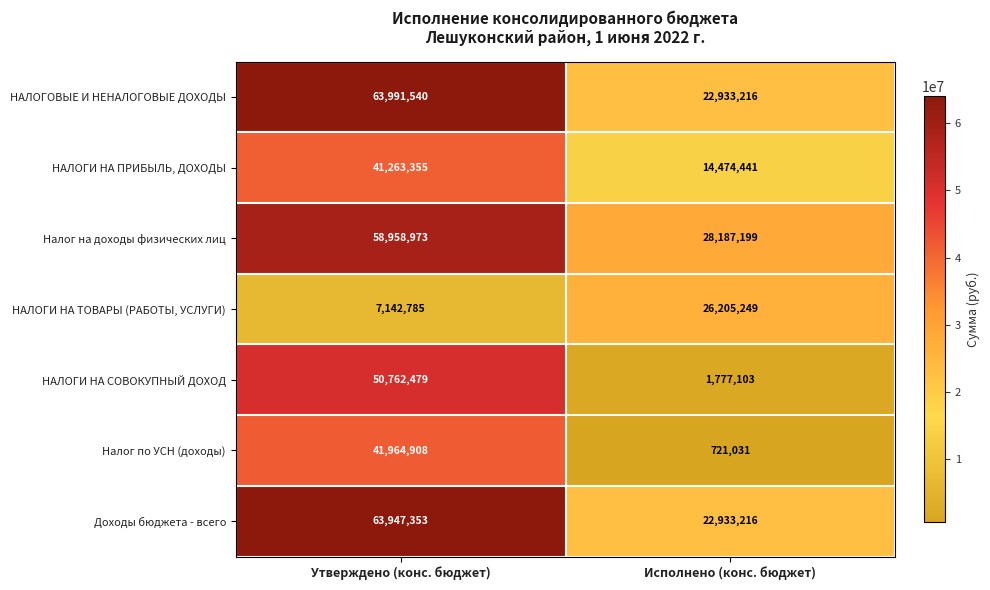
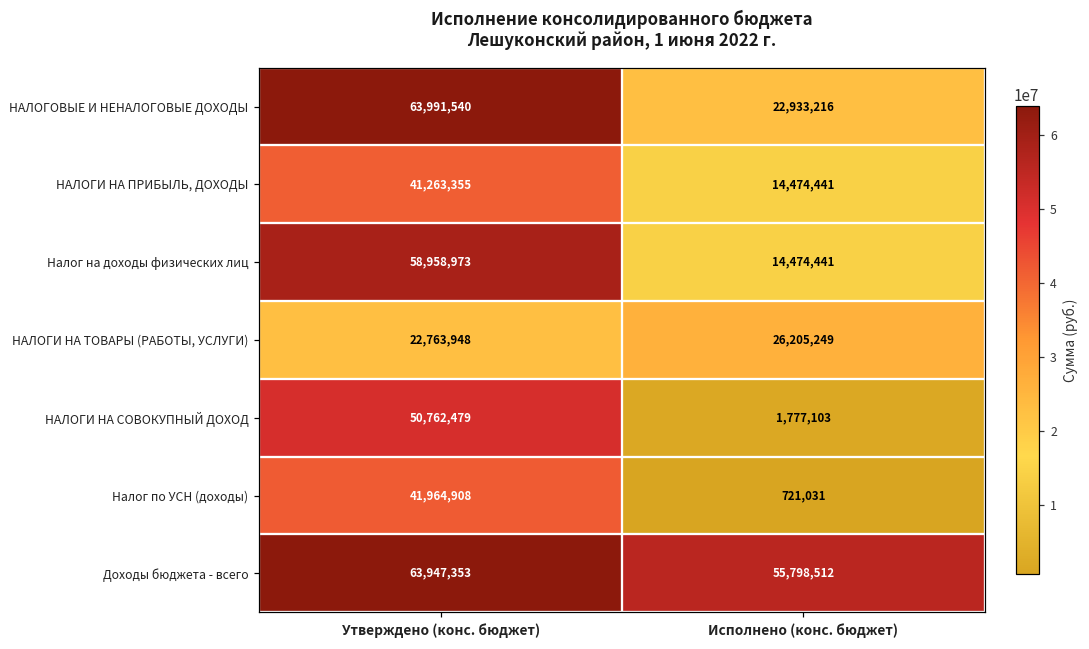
  {
    "НАЛОГОВЫЕ И НЕНАЛОГОВЫЕ ДОХОДЫ": {
      "Утверждено (конс. бюджет)": "63,991,540",
      "Исполнено (конс. бюджет)": "22,933,216"
    },
    "НАЛОГИ НА ПРИБЫЛЬ, ДОХОДЫ": {
      "Утверждено (конс. бюджет)": "41,263,355",
      "Исполнено (конс. бюджет)": "14,474,441"
    },
    "Налог на доходы физических лиц": {
      "Утверждено (конс. бюджет)": "58,958,973",
-     "Исполнено (конс. бюджет)": "28,187,199"
+     "Исполнено (конс. бюджет)": "14,474,441"
    },
    "НАЛОГИ НА ТОВАРЫ (РАБОТЫ, УСЛУГИ)": {
-     "Утверждено (конс. бюджет)": "7,142,785",
+     "Утверждено (конс. бюджет)": "22,763,948",
      "Исполнено (конс. бюджет)": "26,205,249"
    },
    "НАЛОГИ НА СОВОКУПНЫЙ ДОХОД": {
      "Утверждено (конс. бюджет)": "50,762,479",
      "Исполнено (конс. бюджет)": "1,777,103"
    },
    "Налог по УСН (доходы)": {
      "Утверждено (конс. бюджет)": "41,964,908",
      "Исполнено (конс. бюджет)": "721,031"
    },
    "Доходы бюджета - всего": {
      "Утверждено (конс. бюджет)": "63,947,353",
-     "Исполнено (конс. бюджет)": "22,933,216"
+     "Исполнено (конс. бюджет)": "55,798,512"
    }
  }
